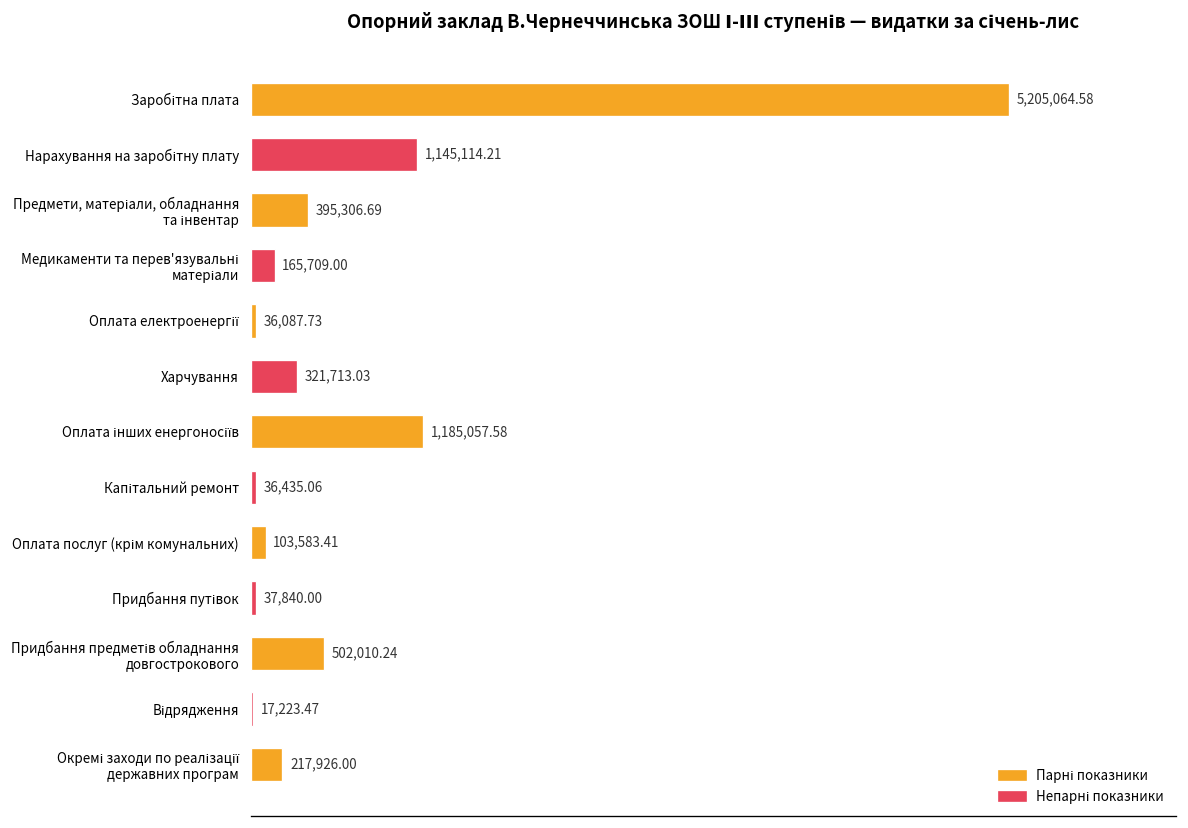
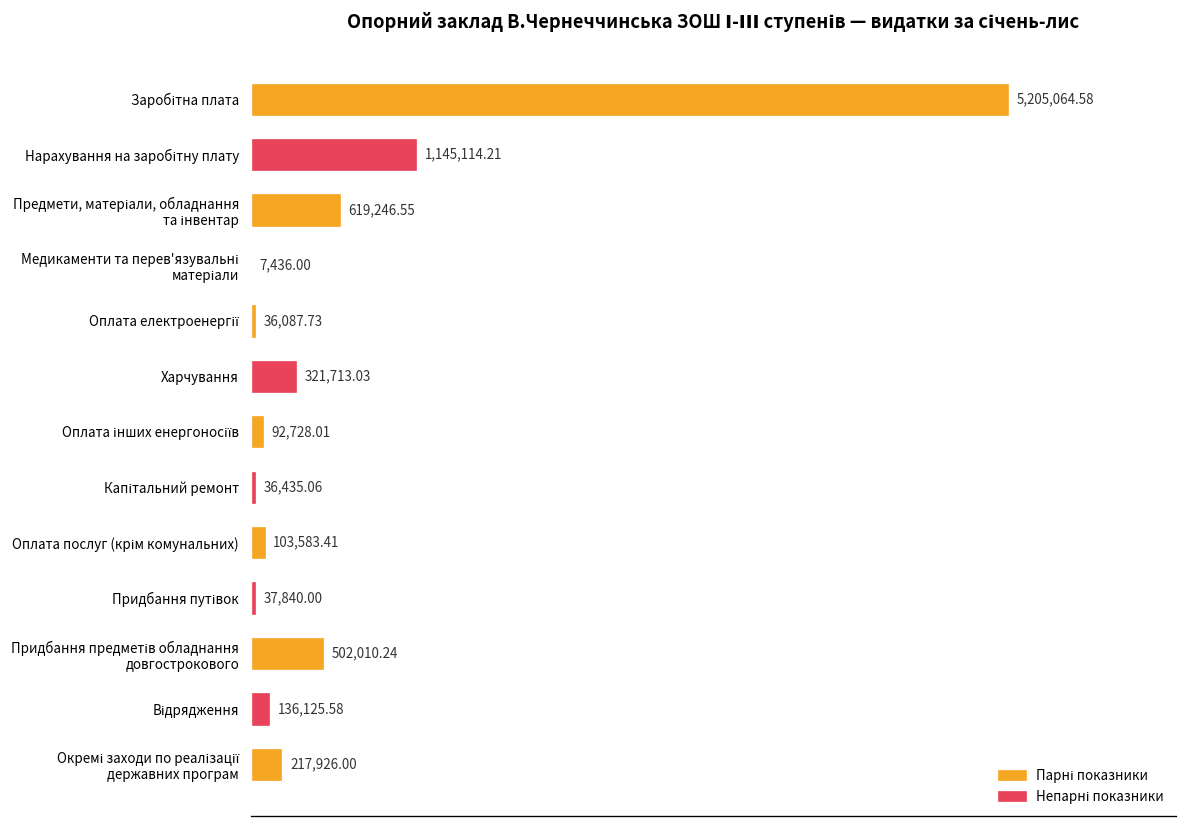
  {
    "Заробітна плата": "5,205,064.58",
    "Нарахування на заробітну плату": "1,145,114.21",
-   "Предмети, матеріали, обладнання та інвентар": "395,306.69",
-   "Медикаменти та перев'язувальні матеріали": "165,709.00",
+   "Предмети, матеріали, обладнання та інвентар": "619,246.55",
+   "Медикаменти та перев'язувальні матеріали": "7,436.00",
    "Оплата електроенергії": "36,087.73",
    "Харчування": "321,713.03",
-   "Оплата інших енергоносіїв": "1,185,057.58",
+   "Оплата інших енергоносіїв": "92,728.01",
    "Капітальний ремонт": "36,435.06",
    "Оплата послуг (крім комунальних)": "103,583.41",
    "Придбання путівок": "37,840.00",
    "Придбання предметів обладнання довгострокового": "502,010.24",
-   "Відрядження": "17,223.47",
+   "Відрядження": "136,125.58",
    "Окремі заходи по реалізації державних програм": "217,926.00"
  }
